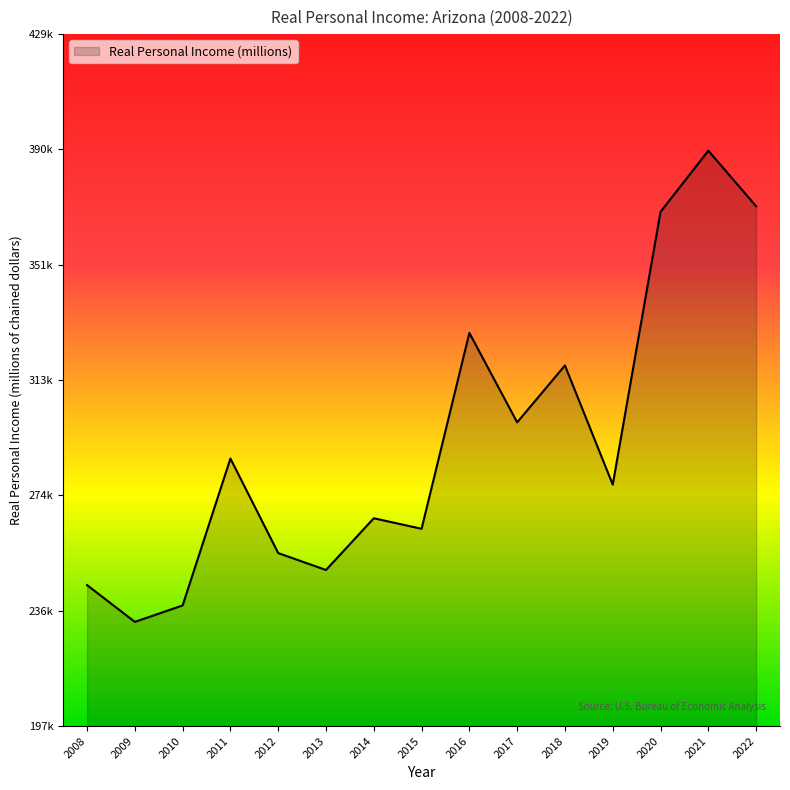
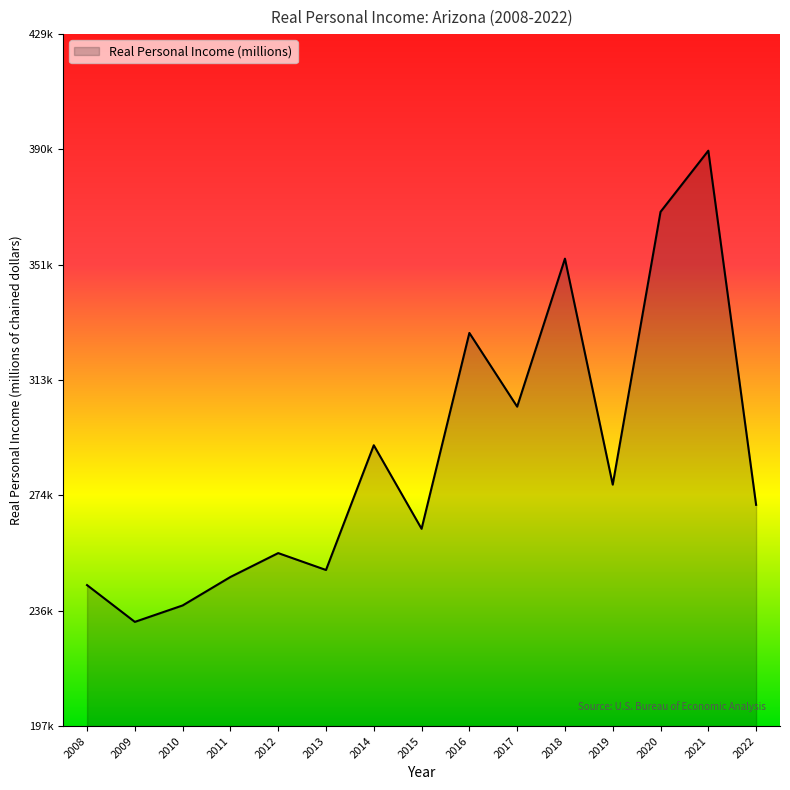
  {
    "2008": 245000,
    "2009": 232000,
    "2010": 238000,
-   "2011": 287000,
+   "2011": 247000,
    "2012": 255000,
    "2013": 250000,
-   "2014": 267000,
+   "2014": 292000,
    "2015": 264000,
    "2016": 329000,
-   "2017": 299000,
-   "2018": 318000,
+   "2017": 304000,
+   "2018": 354000,
    "2019": 278000,
    "2020": 370000,
    "2021": 390000,
-   "2022": 371000
+   "2022": 272000
  }
